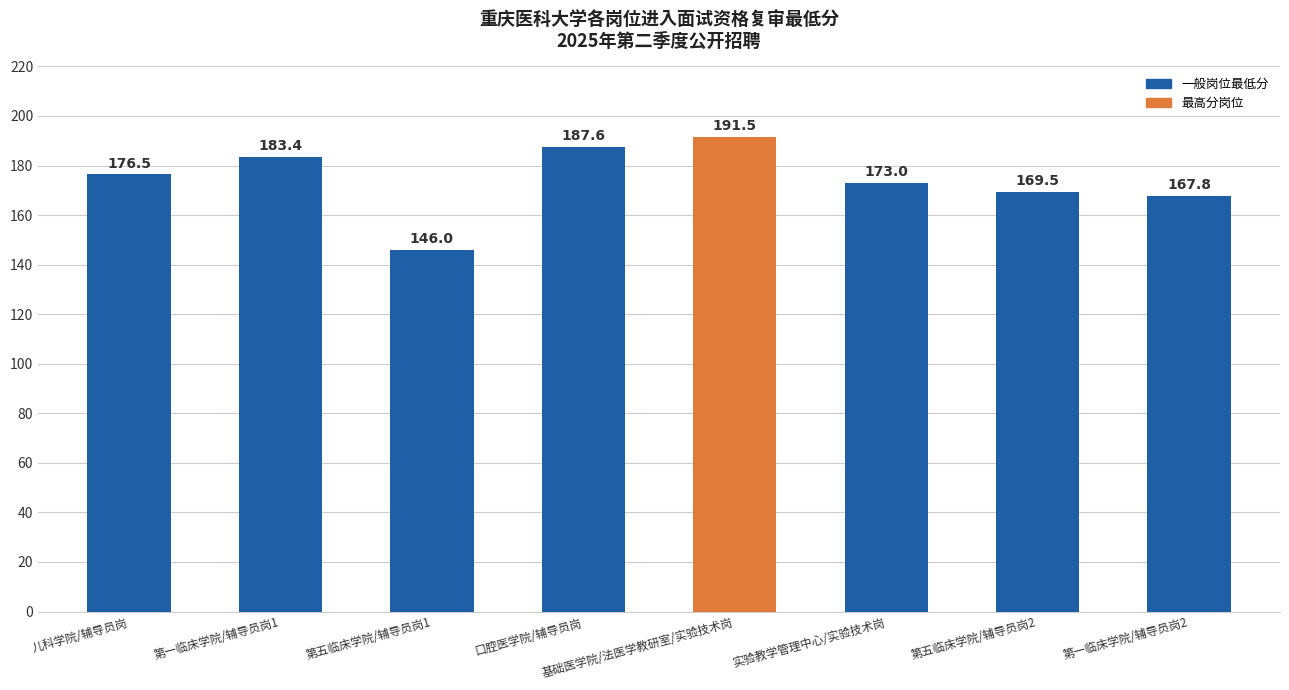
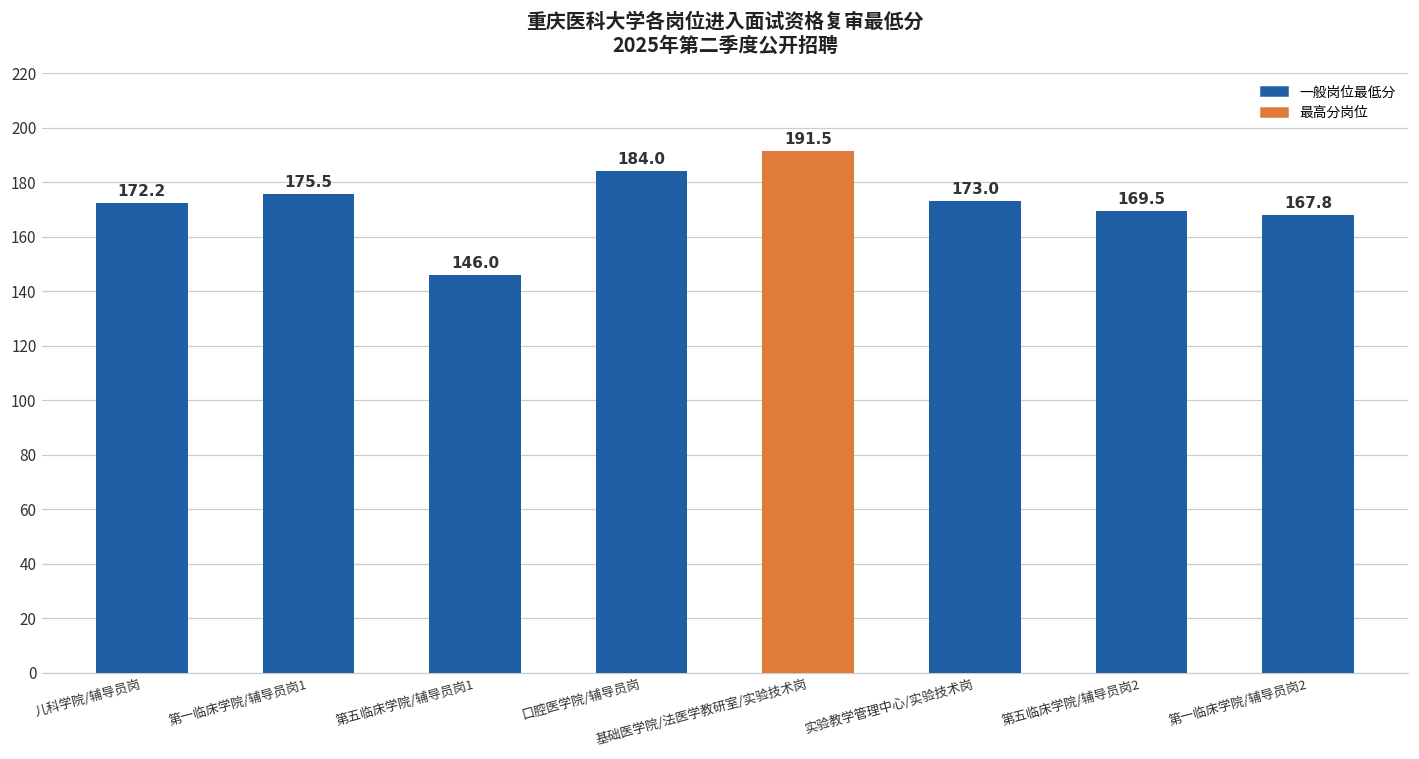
  {
-   "儿科学院/辅导员岗": 176.5,
-   "第一临床学院/辅导员岗1": 183.4,
+   "儿科学院/辅导员岗": 172.2,
+   "第一临床学院/辅导员岗1": 175.5,
    "第五临床学院/辅导员岗1": 146.0,
-   "口腔医学院/辅导员岗": 187.6,
+   "口腔医学院/辅导员岗": 184.0,
    "基础医学院/法医学教研室/实验技术岗": 191.5,
    "实验教学管理中心/实验技术岗": 173.0,
    "第五临床学院/辅导员岗2": 169.5,
    "第一临床学院/辅导员岗2": 167.8
  }
